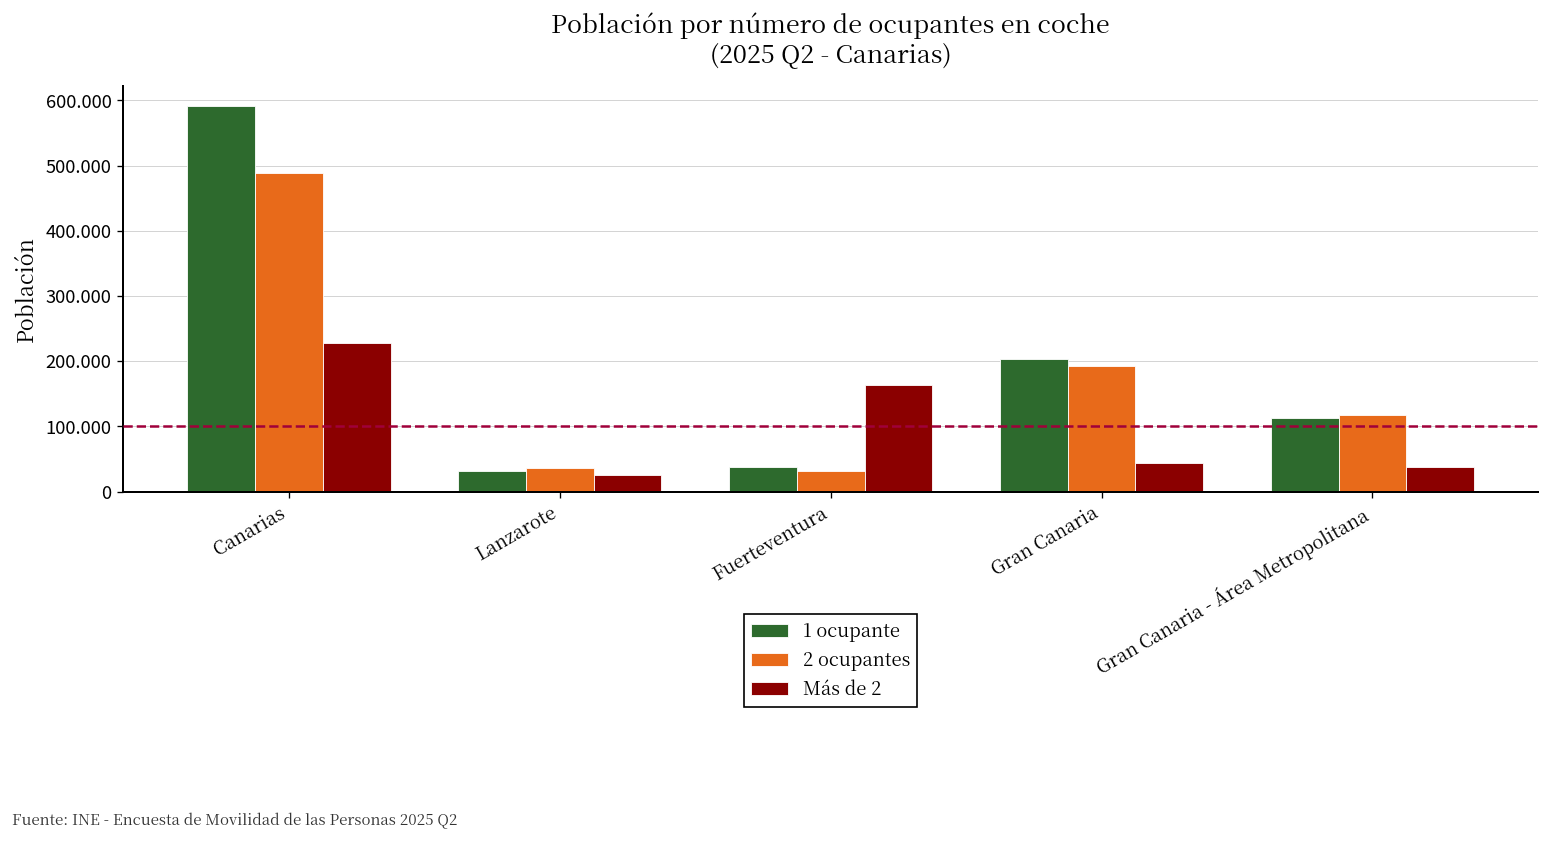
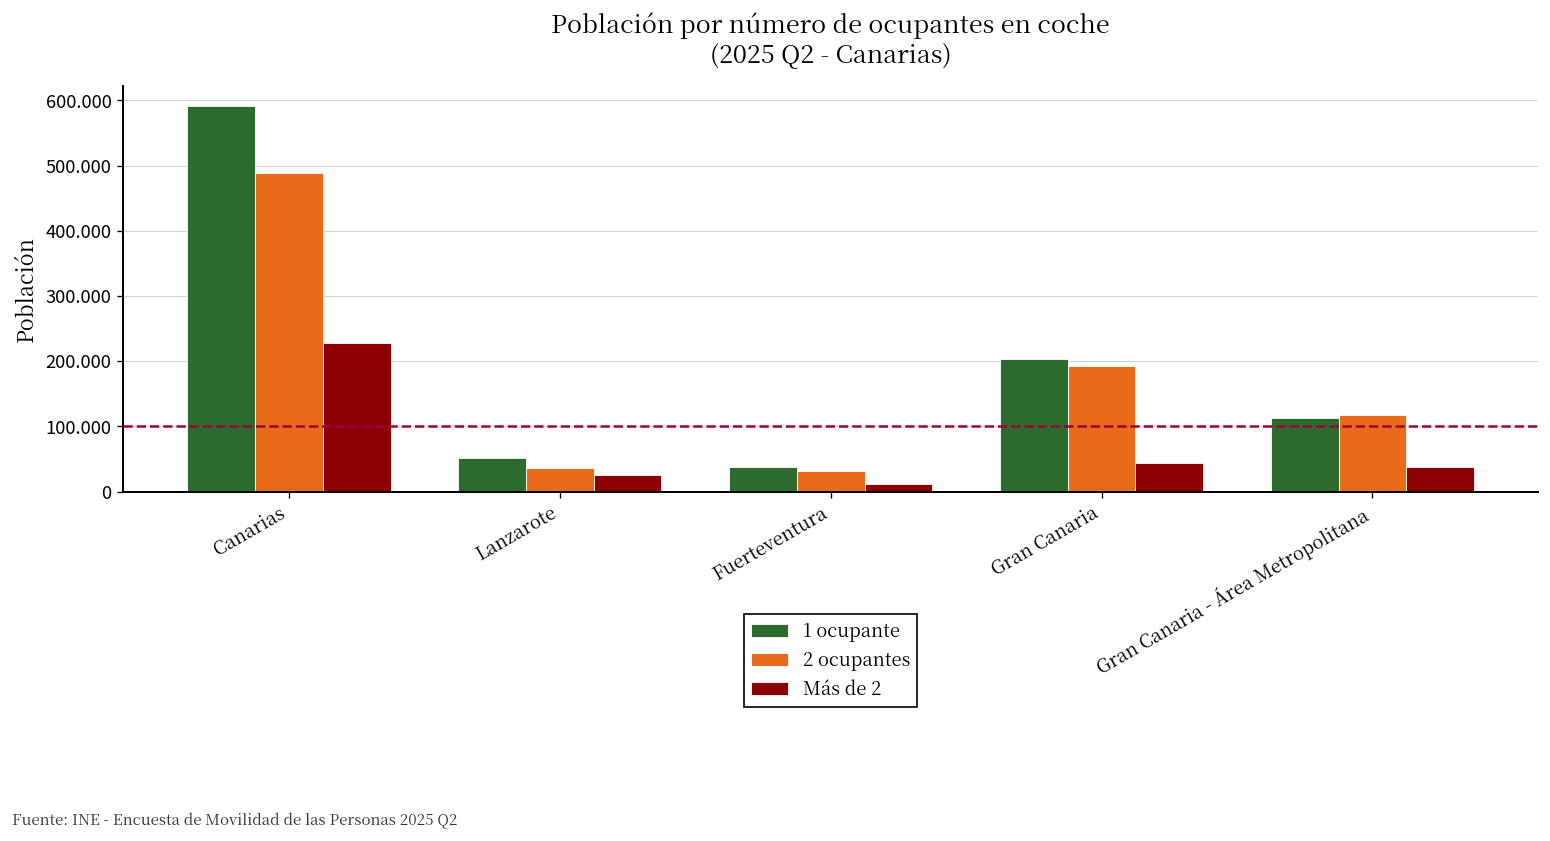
  {
    "1 ocupante": {
      "Canarias": 590,
-     "Lanzarote": 30,
+     "Lanzarote": 50,
      "Fuerteventura": 40,
      "Gran Canaria": 200,
      "Gran Canaria - Área Metropolitana": 110
    },
    "2 ocupantes": {
      "Canarias": 490,
      "Lanzarote": 40,
      "Fuerteventura": 30,
      "Gran Canaria": 190,
      "Gran Canaria - Área Metropolitana": 120
    },
    "Más de 2": {
      "Canarias": 230,
      "Lanzarote": 30,
-     "Fuerteventura": 160,
+     "Fuerteventura": 10,
      "Gran Canaria": 40,
      "Gran Canaria - Área Metropolitana": 40
    }
  }
